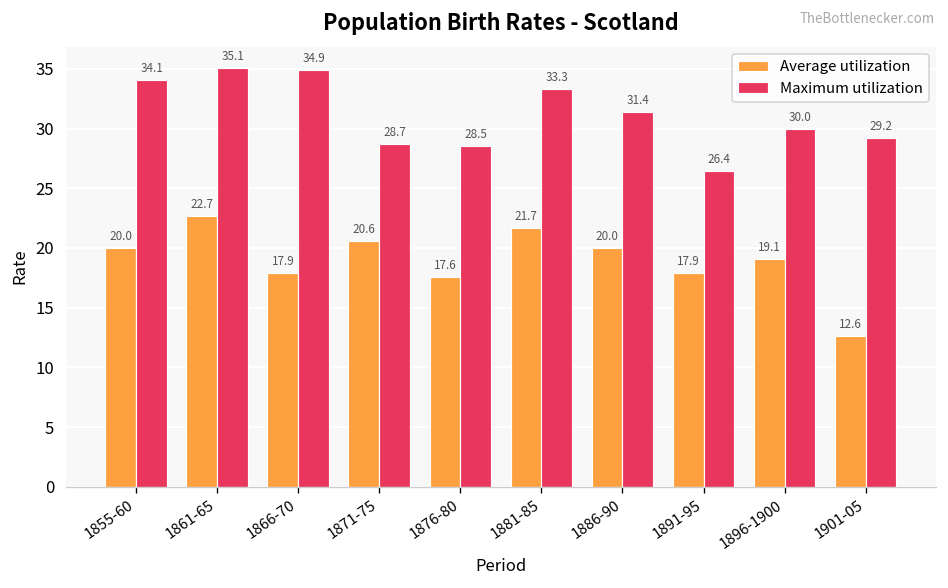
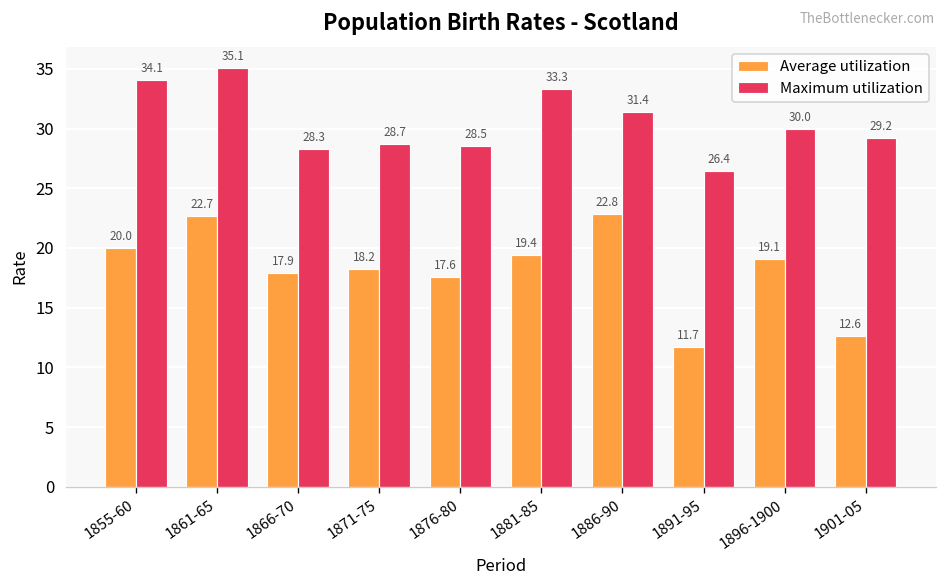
  {
    "Average utilization": {
      "1855-60": 20.0,
      "1861-65": 22.7,
      "1866-70": 17.9,
-     "1871-75": 20.6,
+     "1871-75": 18.2,
      "1876-80": 17.6,
-     "1881-85": 21.7,
-     "1886-90": 20.0,
-     "1891-95": 17.9,
+     "1881-85": 19.4,
+     "1886-90": 22.8,
+     "1891-95": 11.7,
      "1896-1900": 19.1,
      "1901-05": 12.6
    },
    "Maximum utilization": {
      "1855-60": 34.1,
      "1861-65": 35.1,
-     "1866-70": 34.9,
+     "1866-70": 28.3,
      "1871-75": 28.7,
      "1876-80": 28.5,
      "1881-85": 33.3,
      "1886-90": 31.4,
      "1891-95": 26.4,
      "1896-1900": 30.0,
      "1901-05": 29.2
    }
  }
